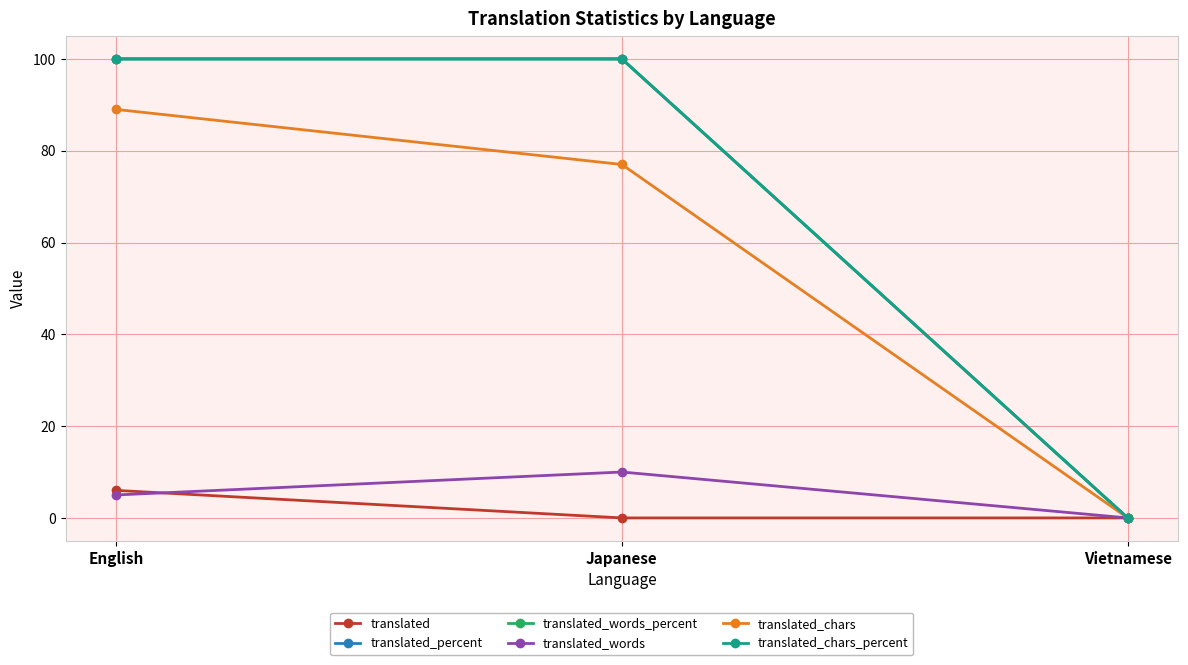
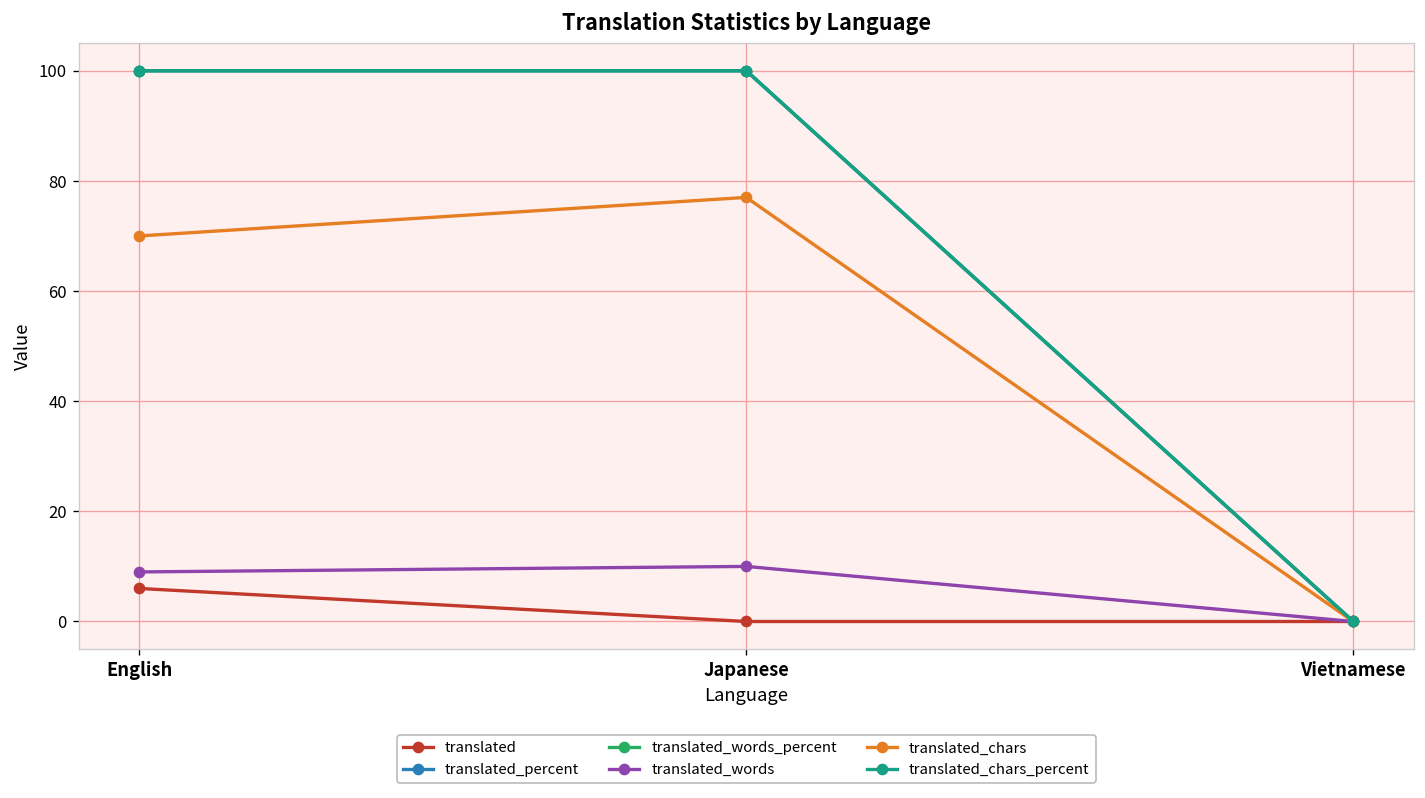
  {
    "translated": {
      "English": 6,
      "Japanese": 0
    },
    "translated_chars_percent": {
      "English": 100,
      "Japanese": 100
    },
    "translated_words": {
-     "English": 5,
+     "English": 9,
      "Japanese": 10
    },
    "translated_chars": {
-     "English": 89,
+     "English": 70,
      "Japanese": 77
    }
  }
